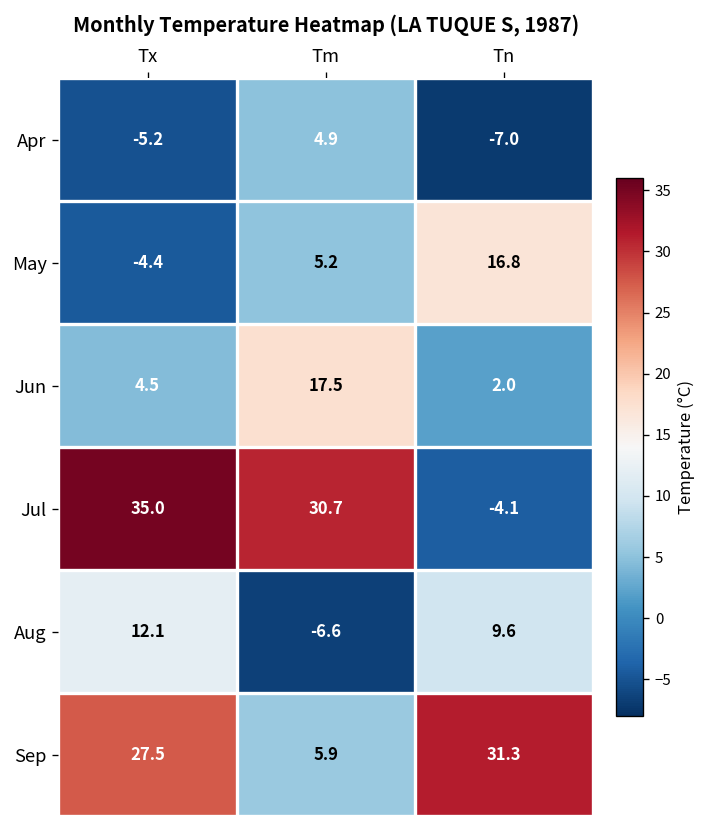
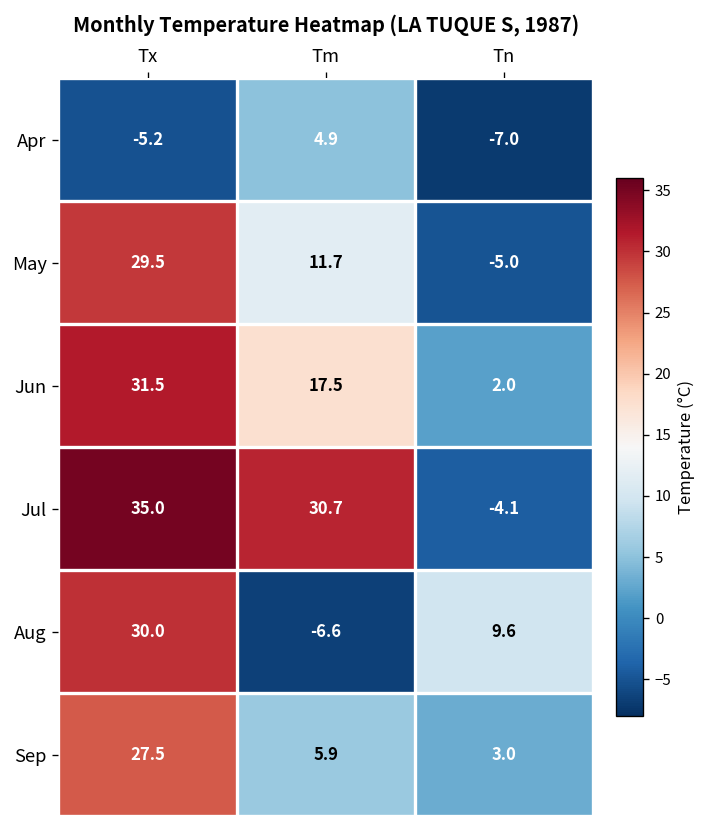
  {
    "Apr": {
      "Tx": -5.2,
      "Tm": 4.9,
      "Tn": -7.0
    },
    "May": {
-     "Tx": -4.4,
-     "Tm": 5.2,
-     "Tn": 16.8
+     "Tx": 29.5,
+     "Tm": 11.7,
+     "Tn": -5.0
    },
    "Jun": {
-     "Tx": 4.5,
+     "Tx": 31.5,
      "Tm": 17.5,
      "Tn": 2.0
    },
    "Jul": {
      "Tx": 35.0,
      "Tm": 30.7,
      "Tn": -4.1
    },
    "Aug": {
-     "Tx": 12.1,
+     "Tx": 30.0,
      "Tm": -6.6,
      "Tn": 9.6
    },
    "Sep": {
      "Tx": 27.5,
      "Tm": 5.9,
-     "Tn": 31.3
+     "Tn": 3.0
    }
  }
